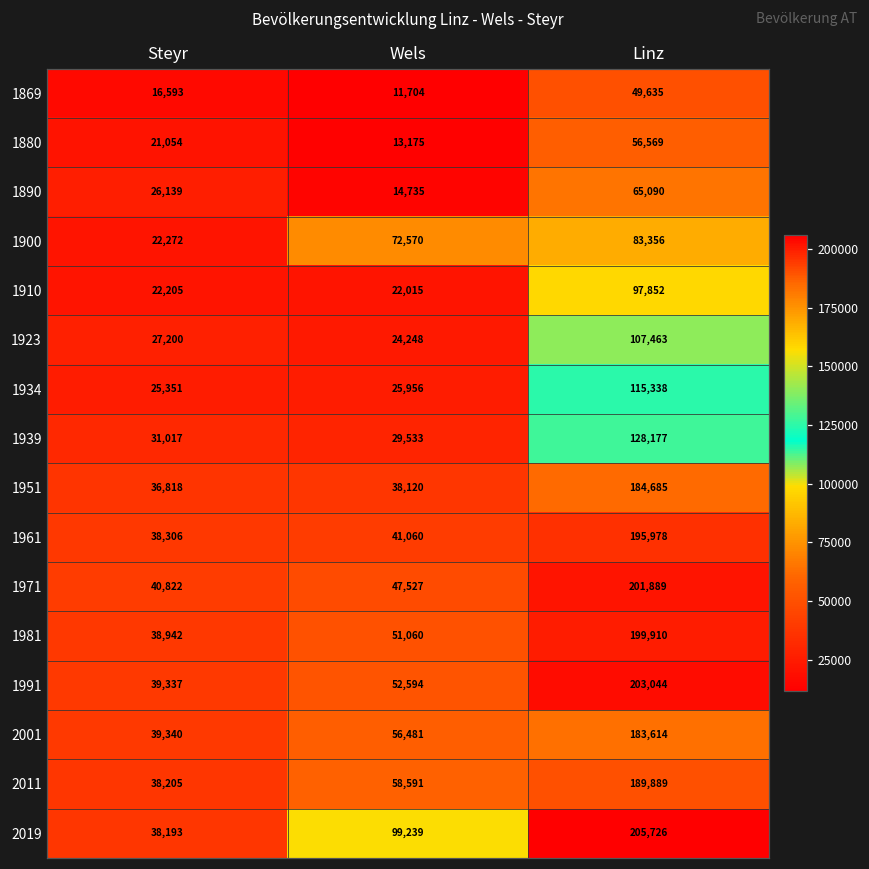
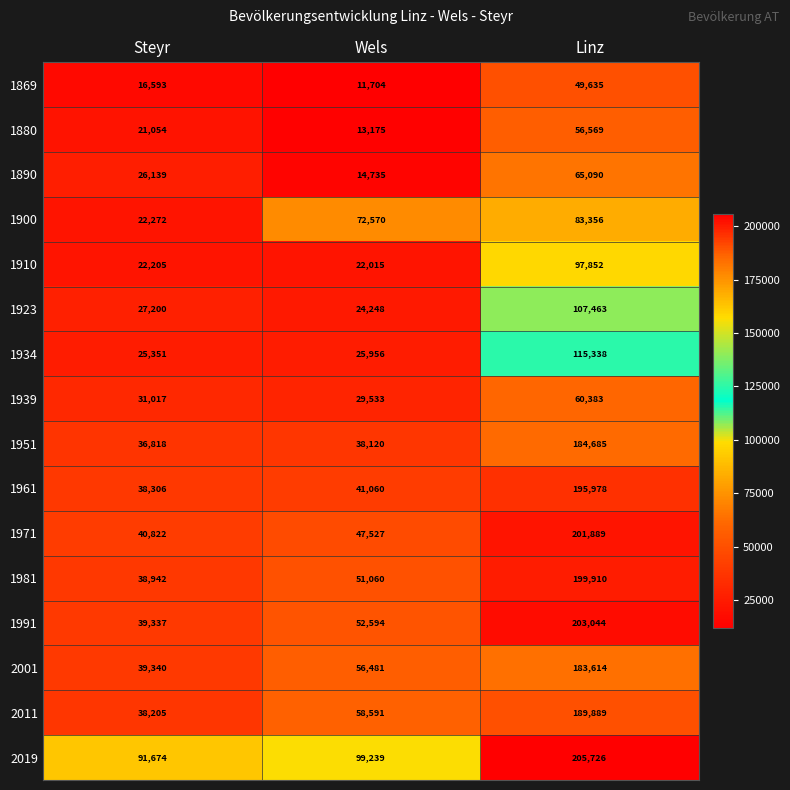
  {
    "1869": {
      "Steyr": "16,593",
      "Wels": "11,704",
      "Linz": "49,635"
    },
    "1880": {
      "Steyr": "21,054",
      "Wels": "13,175",
      "Linz": "56,569"
    },
    "1890": {
      "Steyr": "26,139",
      "Wels": "14,735",
      "Linz": "65,090"
    },
    "1900": {
      "Steyr": "22,272",
      "Wels": "72,570",
      "Linz": "83,356"
    },
    "1910": {
      "Steyr": "22,205",
      "Wels": "22,015",
      "Linz": "97,852"
    },
    "1923": {
      "Steyr": "27,200",
      "Wels": "24,248",
      "Linz": "107,463"
    },
    "1934": {
      "Steyr": "25,351",
      "Wels": "25,956",
      "Linz": "115,338"
    },
    "1939": {
      "Steyr": "31,017",
      "Wels": "29,533",
-     "Linz": "128,177"
+     "Linz": "60,383"
    },
    "1951": {
      "Steyr": "36,818",
      "Wels": "38,120",
      "Linz": "184,685"
    },
    "1961": {
      "Steyr": "38,306",
      "Wels": "41,060",
      "Linz": "195,978"
    },
    "1971": {
      "Steyr": "40,822",
      "Wels": "47,527",
      "Linz": "201,889"
    },
    "1981": {
      "Steyr": "38,942",
      "Wels": "51,060",
      "Linz": "199,910"
    },
    "1991": {
      "Steyr": "39,337",
      "Wels": "52,594",
      "Linz": "203,044"
    },
    "2001": {
      "Steyr": "39,340",
      "Wels": "56,481",
      "Linz": "183,614"
    },
    "2011": {
      "Steyr": "38,205",
      "Wels": "58,591",
      "Linz": "189,889"
    },
    "2019": {
-     "Steyr": "38,193",
+     "Steyr": "91,674",
      "Wels": "99,239",
      "Linz": "205,726"
    }
  }
